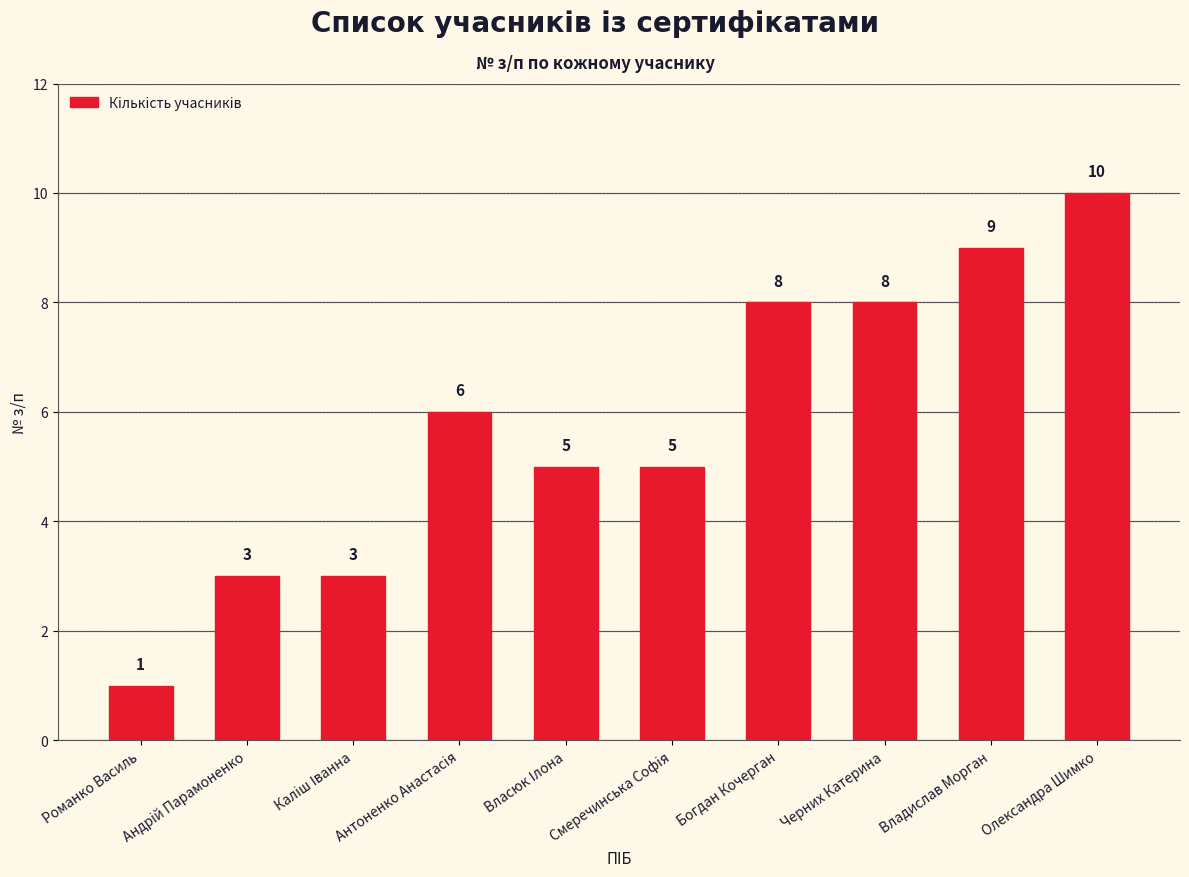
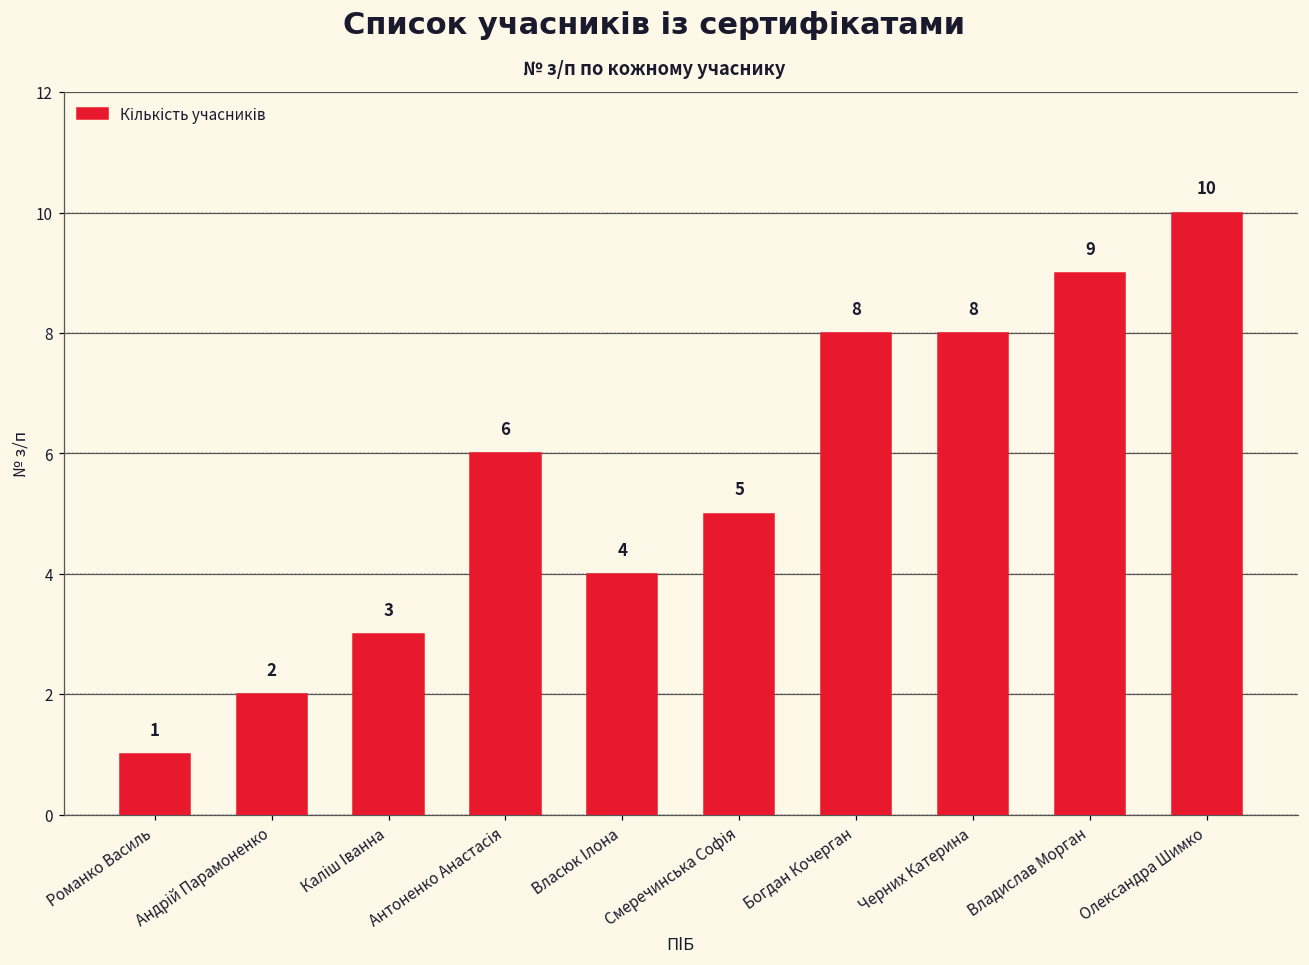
  {
    "Романко Василь": 1,
-   "Андрій Парамоненко": 3,
+   "Андрій Парамоненко": 2,
    "Каліш Іванна": 3,
    "Антоненко Анастасія": 6,
-   "Власюк Ілона": 5,
+   "Власюк Ілона": 4,
    "Смеречинська Софія": 5,
    "Богдан Кочерган": 8,
    "Черних Катерина": 8,
    "Владислав Морган": 9,
    "Олександра Шимко": 10
  }
